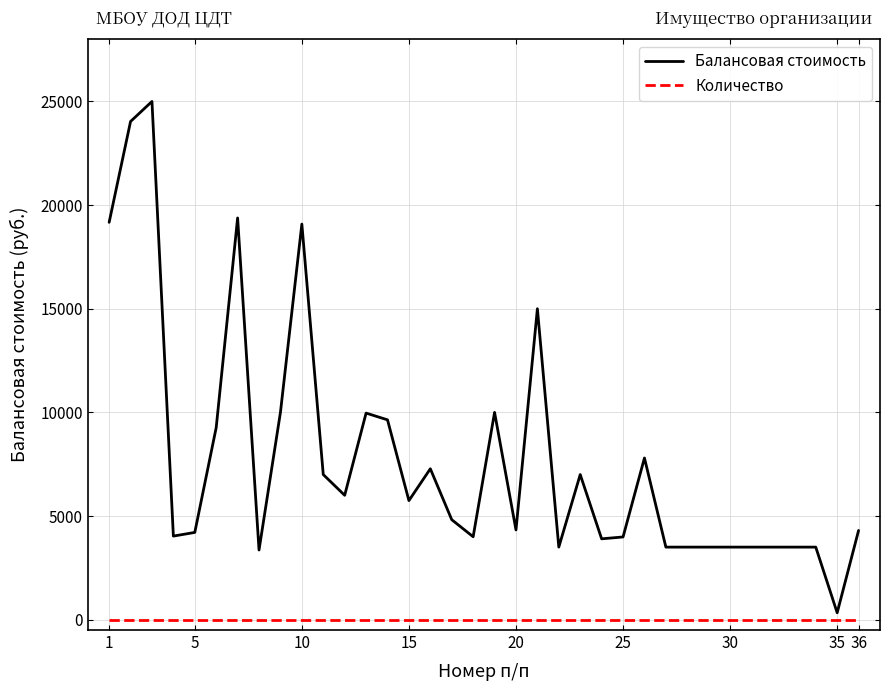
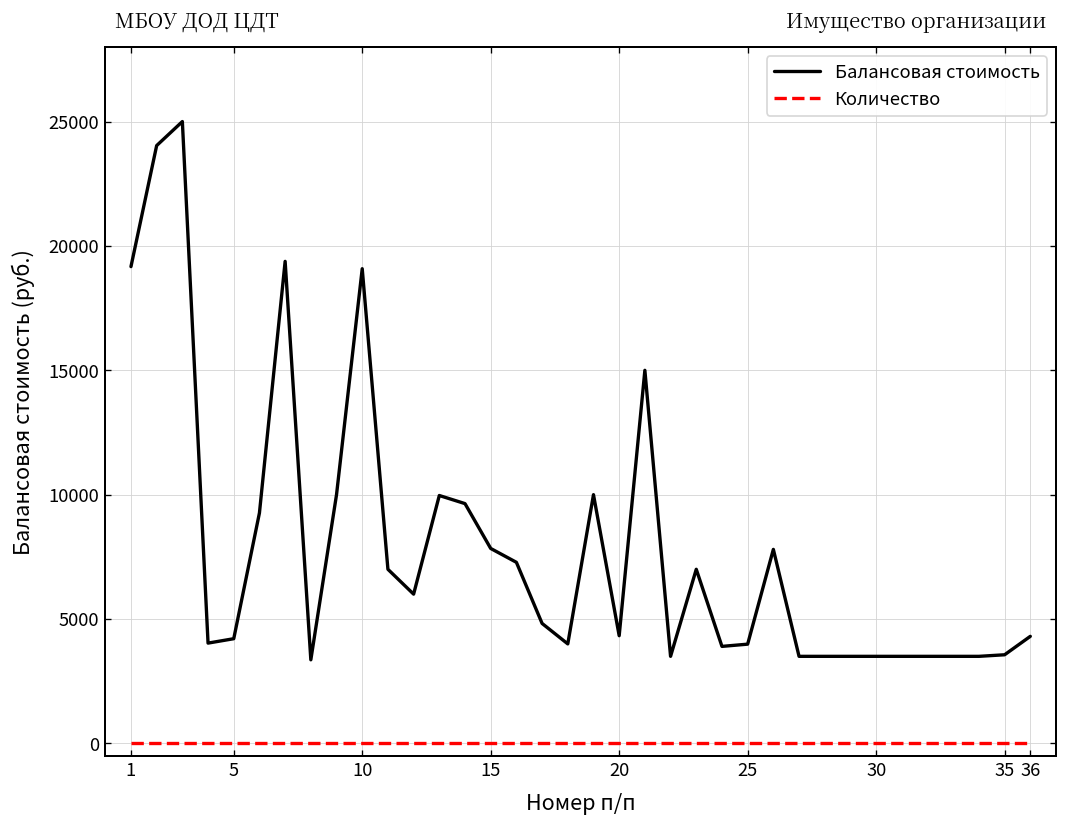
  {
    "Балансовая стоимость": {
      "1": 19200,
      "5": 4200,
      "10": 19100,
-     "15": 5700,
+     "15": 7800,
      "20": 4300,
      "25": 4000,
      "30": 3500,
-     "35": 300,
+     "35": 3600,
      "36": 4300
    },
    "Количество": {
      "1": 0,
      "5": 0,
      "10": 0,
      "15": 0,
      "20": 0,
      "25": 0,
      "30": 0,
      "35": 0,
      "36": 0
    }
  }
